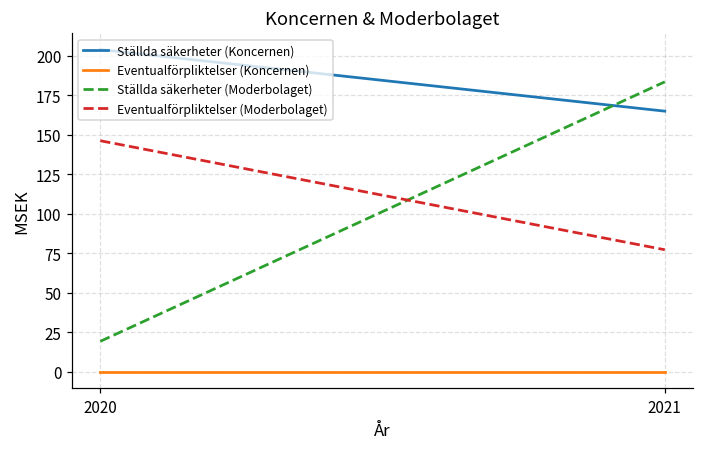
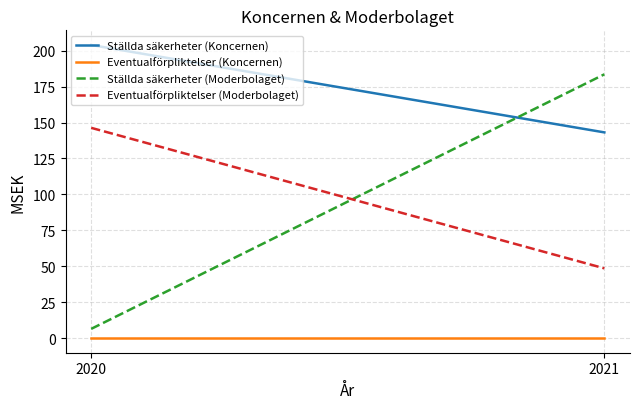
  {
    "Ställda säkerheter (Koncernen)": {
-     "2021": 165
+     "2021": 143
    },
    "Eventualförpliktelser (Koncernen)": {
      "2020": 0,
      "2021": 0
    },
    "Ställda säkerheter (Moderbolaget)": {
-     "2020": 19,
+     "2020": 6,
      "2021": 184
    },
    "Eventualförpliktelser (Moderbolaget)": {
      "2020": 146,
-     "2021": 77
+     "2021": 49
    }
  }
